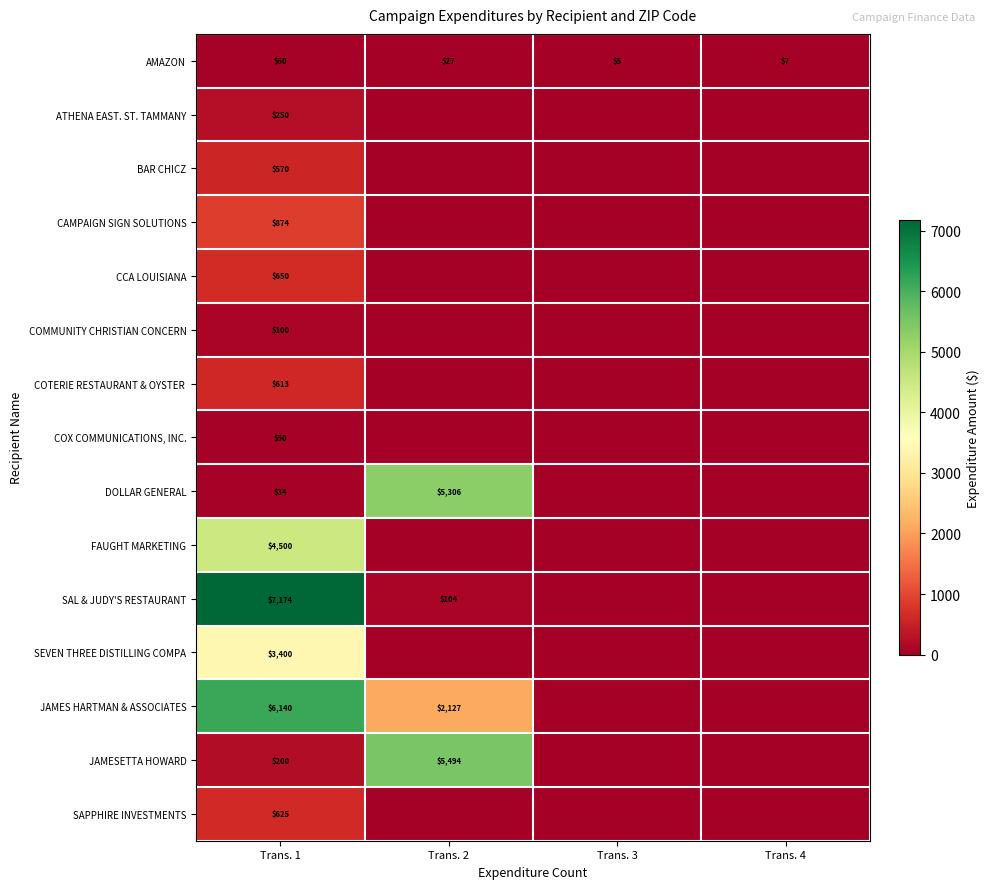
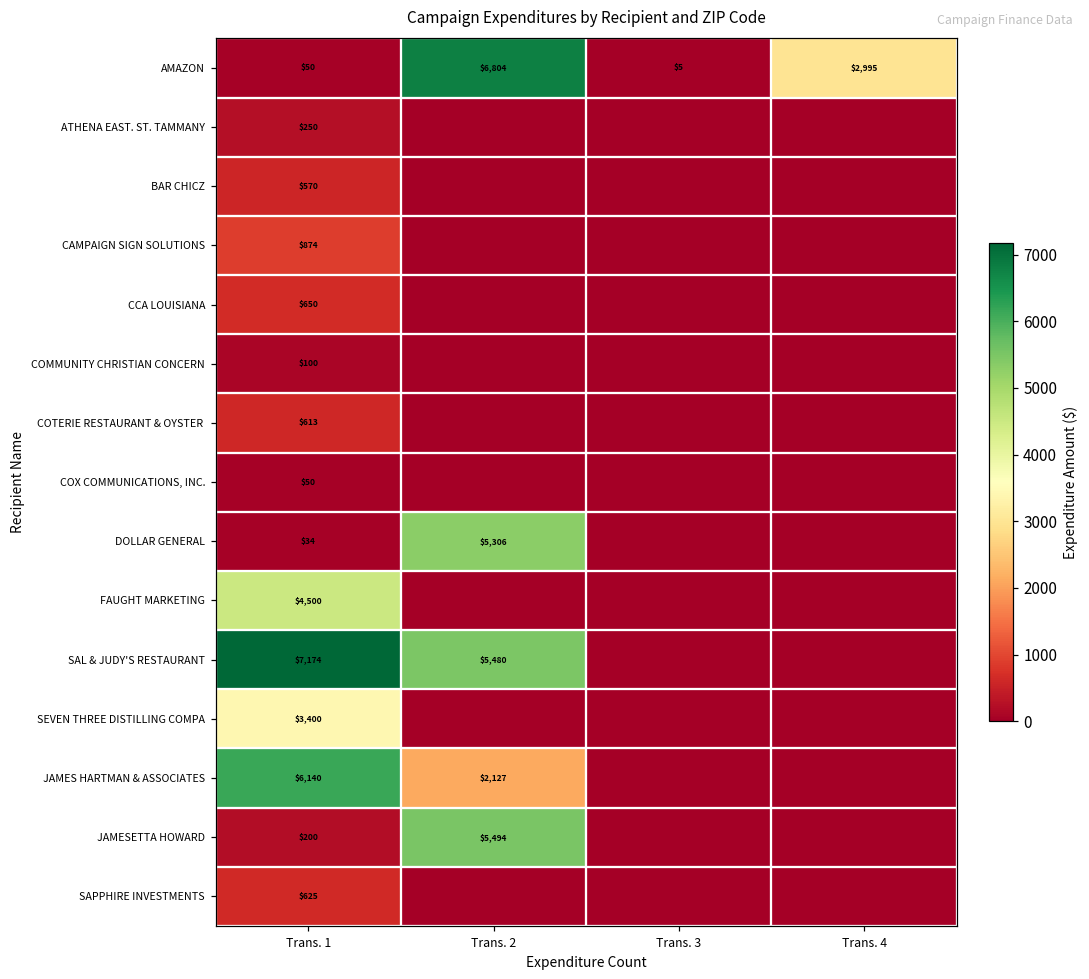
  {
    "AMAZON": {
      "Trans. 1": "$50",
-     "Trans. 2": "$27",
+     "Trans. 2": "$6,804",
      "Trans. 3": "$5",
-     "Trans. 4": "$7"
+     "Trans. 4": "$2,995"
    },
    "ATHENA EAST. ST. TAMMANY": {
      "Trans. 1": "$250"
    },
    "BAR CHICZ": {
      "Trans. 1": "$570"
    },
    "CAMPAIGN SIGN SOLUTIONS": {
      "Trans. 1": "$874"
    },
    "CCA LOUISIANA": {
      "Trans. 1": "$650"
    },
    "COMMUNITY CHRISTIAN CONCERN": {
      "Trans. 1": "$100"
    },
    "COTERIE RESTAURANT & OYSTER": {
      "Trans. 1": "$613"
    },
    "COX COMMUNICATIONS, INC.": {
      "Trans. 1": "$50"
    },
    "DOLLAR GENERAL": {
      "Trans. 1": "$34",
      "Trans. 2": "$5,306"
    },
    "FAUGHT MARKETING": {
      "Trans. 1": "$4,500"
    },
    "SAL & JUDY'S RESTAURANT": {
      "Trans. 1": "$7,174",
-     "Trans. 2": "$104"
+     "Trans. 2": "$5,480"
    },
    "SEVEN THREE DISTILLING COMPA": {
      "Trans. 1": "$3,400"
    },
    "JAMES HARTMAN & ASSOCIATES": {
      "Trans. 1": "$6,140",
      "Trans. 2": "$2,127"
    },
    "JAMESETTA HOWARD": {
      "Trans. 1": "$200",
      "Trans. 2": "$5,494"
    },
    "SAPPHIRE INVESTMENTS": {
      "Trans. 1": "$625"
    }
  }
